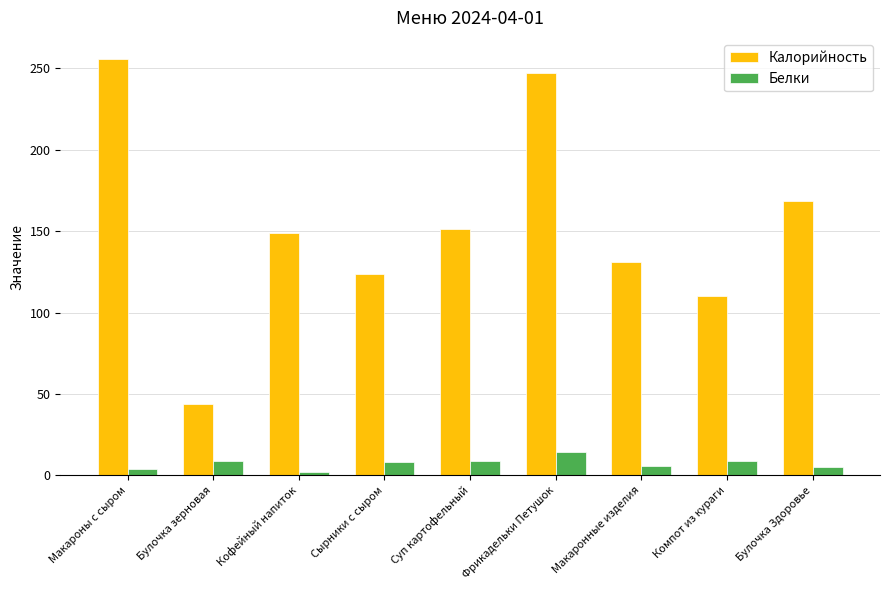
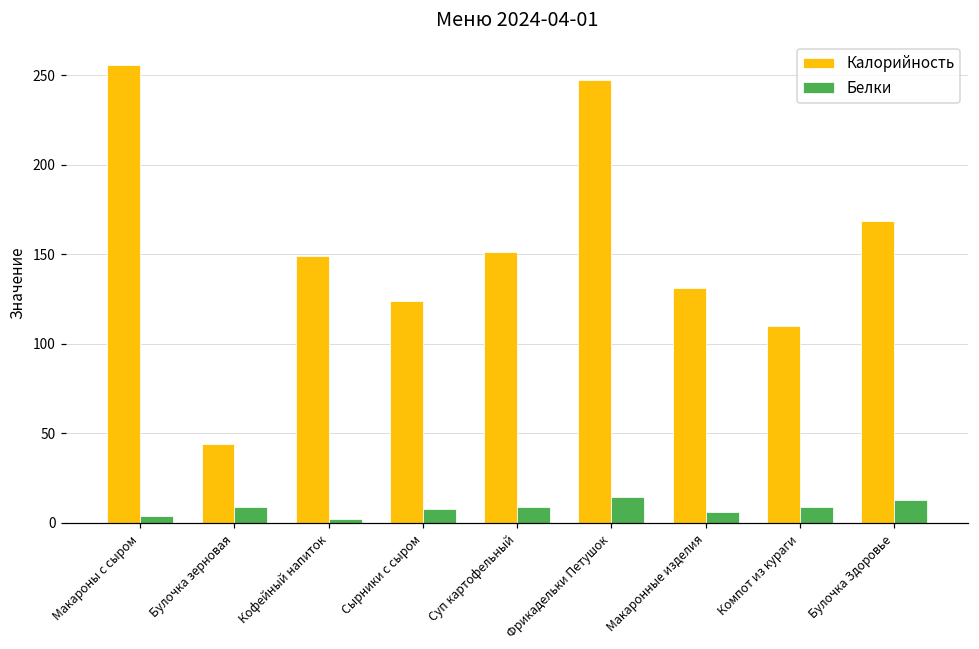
  {
    "Калорийность": {
      "Макароны с сыром": 256,
      "Булочка зерновая": 44,
      "Кофейный напиток": 149,
      "Сырники с сыром": 124,
      "Суп картофельный": 151,
      "Фрикадельки Петушок": 247,
      "Макаронные изделия": 131,
      "Компот из кураги": 110,
      "Булочка Здоровье": 169
    },
    "Белки": {
      "Макароны с сыром": 4,
      "Булочка зерновая": 9,
      "Кофейный напиток": 2,
      "Сырники с сыром": 8,
      "Суп картофельный": 9,
      "Фрикадельки Петушок": 14,
      "Макаронные изделия": 6,
      "Компот из кураги": 9,
-     "Булочка Здоровье": 5
+     "Булочка Здоровье": 13
    }
  }
